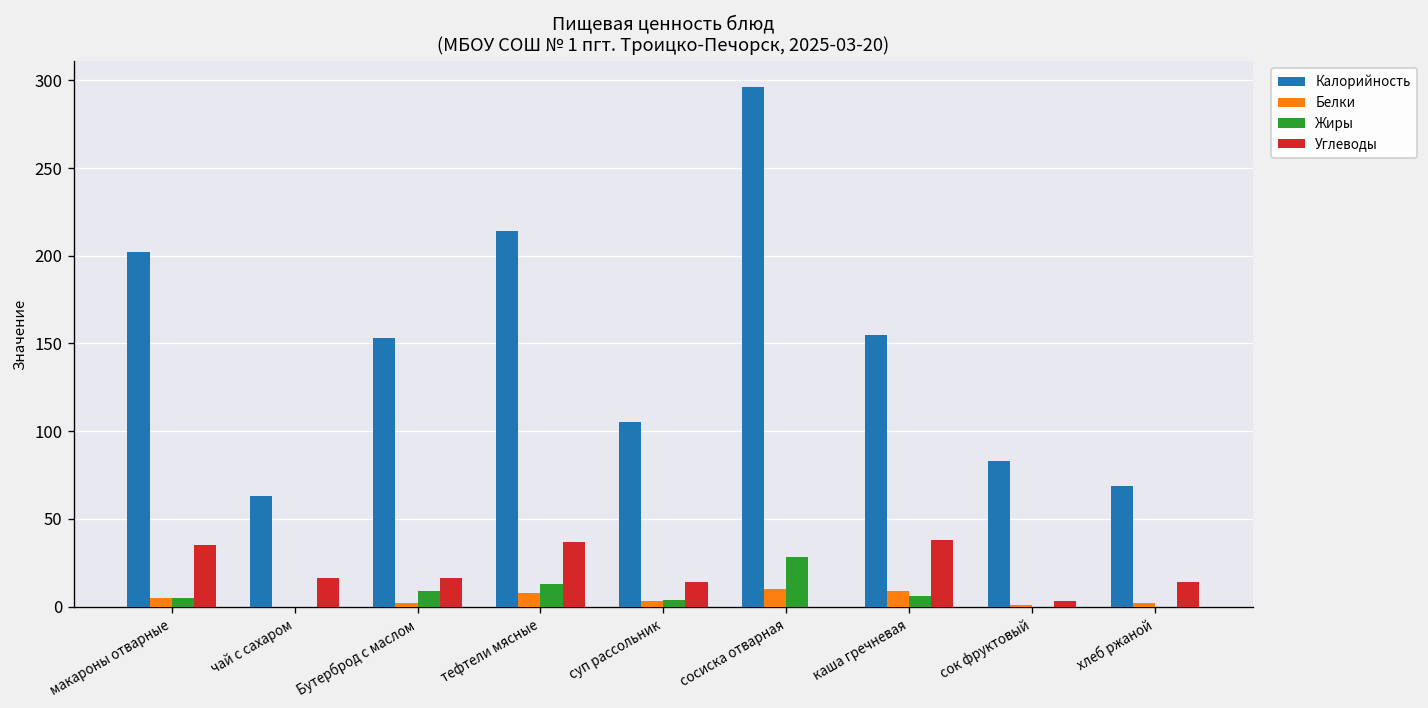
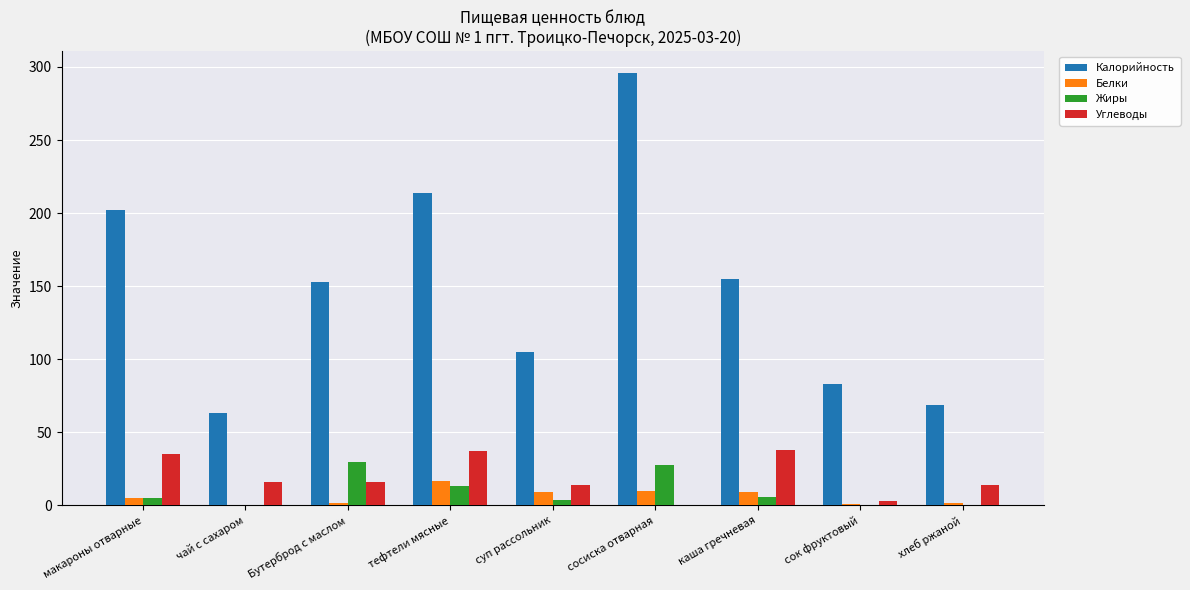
  {
    "Калорийность": {
      "макароны отварные": 202,
      "чай с сахаром": 63,
      "Бутерброд с маслом": 153,
      "тефтели мясные": 214,
      "суп рассольник": 105,
      "сосиска отварная": 296,
      "каша гречневая": 155,
      "сок фруктовый": 83,
      "хлеб ржаной": 69
    },
    "Белки": {
      "макароны отварные": 5,
      "чай с сахаром": 0,
      "Бутерброд с маслом": 2,
-     "тефтели мясные": 8,
-     "суп рассольник": 3,
+     "тефтели мясные": 17,
+     "суп рассольник": 9,
      "сосиска отварная": 10,
      "каша гречневая": 9,
      "хлеб ржаной": 2
    },
    "Жиры": {
      "макароны отварные": 5,
      "чай с сахаром": 0,
-     "Бутерброд с маслом": 9,
+     "Бутерброд с маслом": 30,
      "тефтели мясные": 13,
      "суп рассольник": 4,
      "сосиска отварная": 28,
      "каша гречневая": 6,
      "сок фруктовый": 0,
      "хлеб ржаной": 0
    },
    "Углеводы": {
      "макароны отварные": 35,
      "чай с сахаром": 16,
      "Бутерброд с маслом": 16,
      "тефтели мясные": 37,
      "суп рассольник": 14,
      "сосиска отварная": 0,
      "каша гречневая": 38,
      "сок фруктовый": 3,
      "хлеб ржаной": 14
    }
  }
